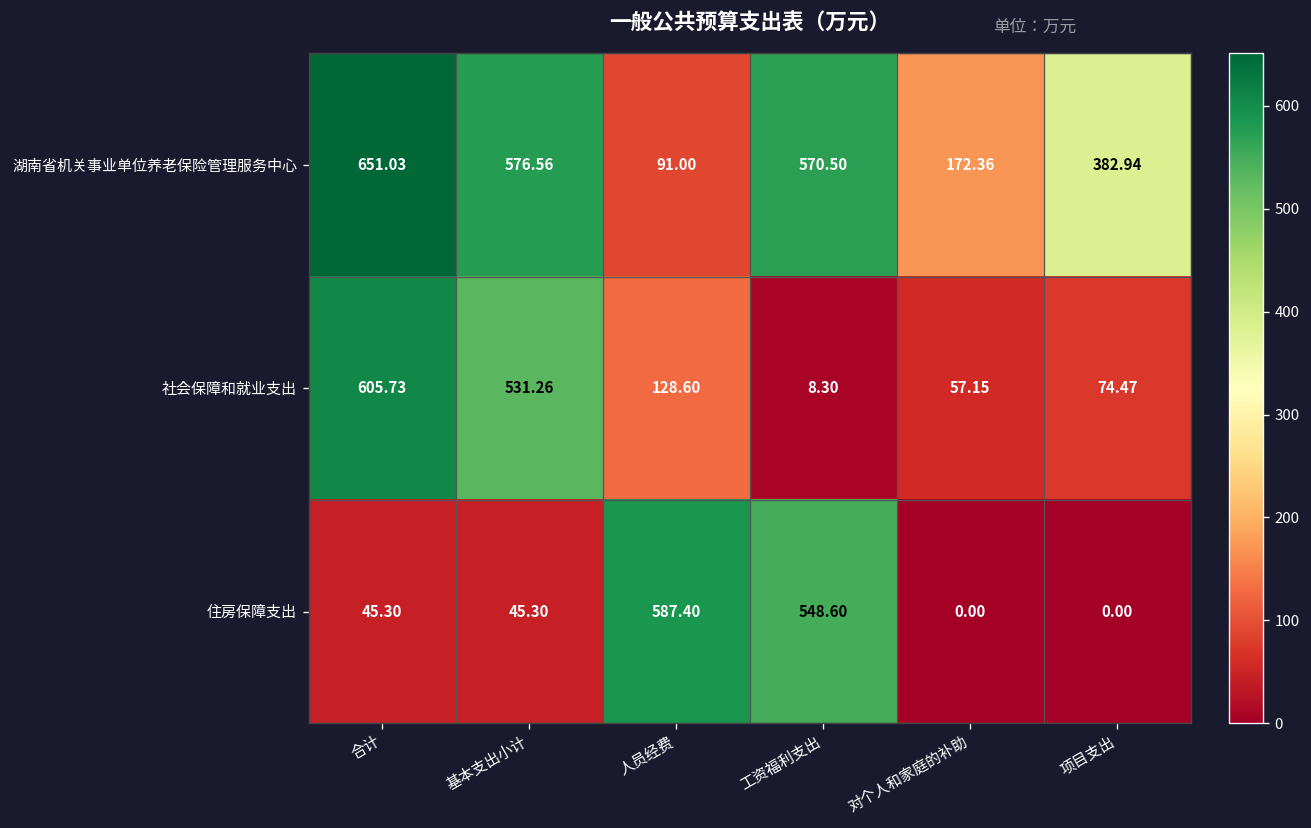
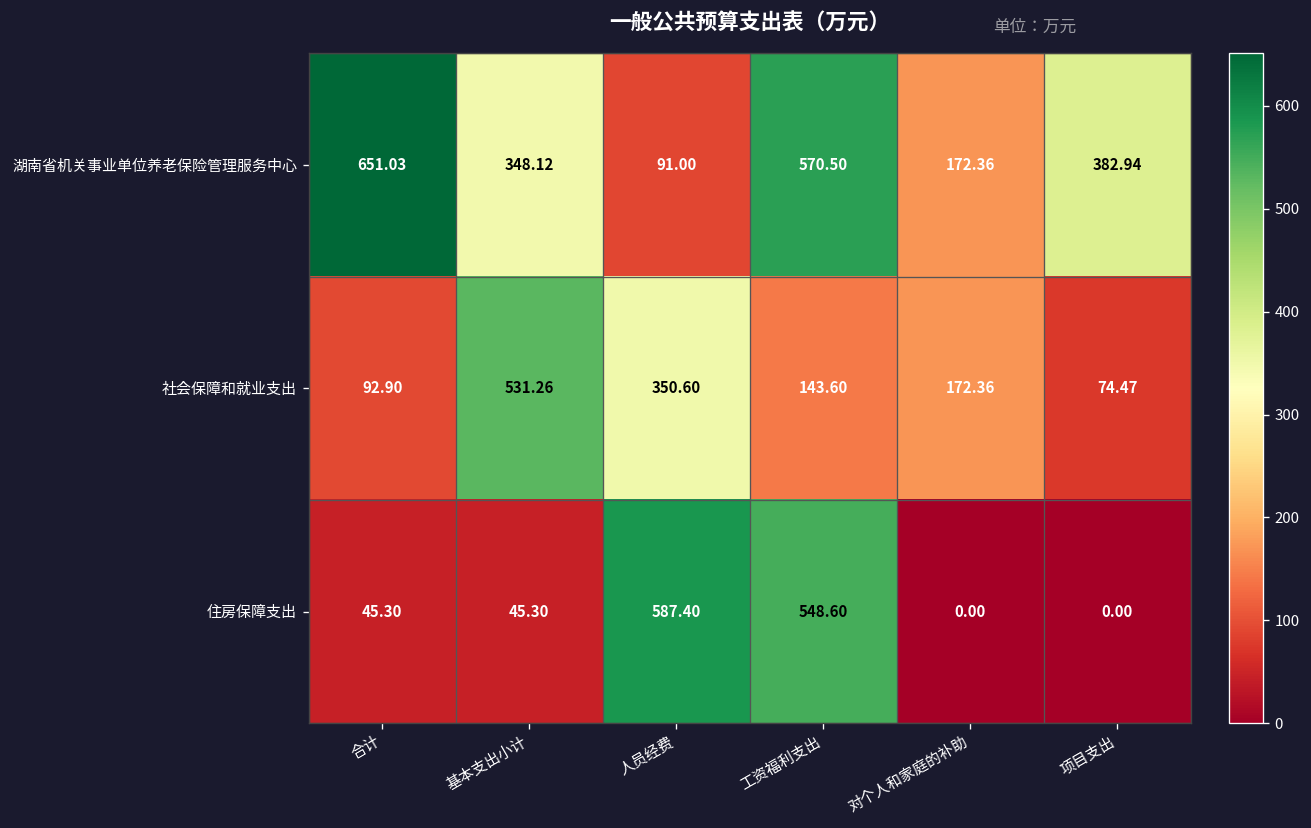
  {
    "湖南省机关事业单位养老保险管理服务中心": {
      "合计": 651.03,
-     "基本支出小计": 576.56,
+     "基本支出小计": 348.12,
      "人员经费": 91.00,
      "工资福利支出": 570.50,
      "对个人和家庭的补助": 172.36,
      "项目支出": 382.94
    },
    "社会保障和就业支出": {
-     "合计": 605.73,
+     "合计": 92.90,
      "基本支出小计": 531.26,
-     "人员经费": 128.60,
-     "工资福利支出": 8.30,
-     "对个人和家庭的补助": 57.15,
+     "人员经费": 350.60,
+     "工资福利支出": 143.60,
+     "对个人和家庭的补助": 172.36,
      "项目支出": 74.47
    },
    "住房保障支出": {
      "合计": 45.30,
      "基本支出小计": 45.30,
      "人员经费": 587.40,
      "工资福利支出": 548.60,
      "对个人和家庭的补助": 0.00,
      "项目支出": 0.00
    }
  }
